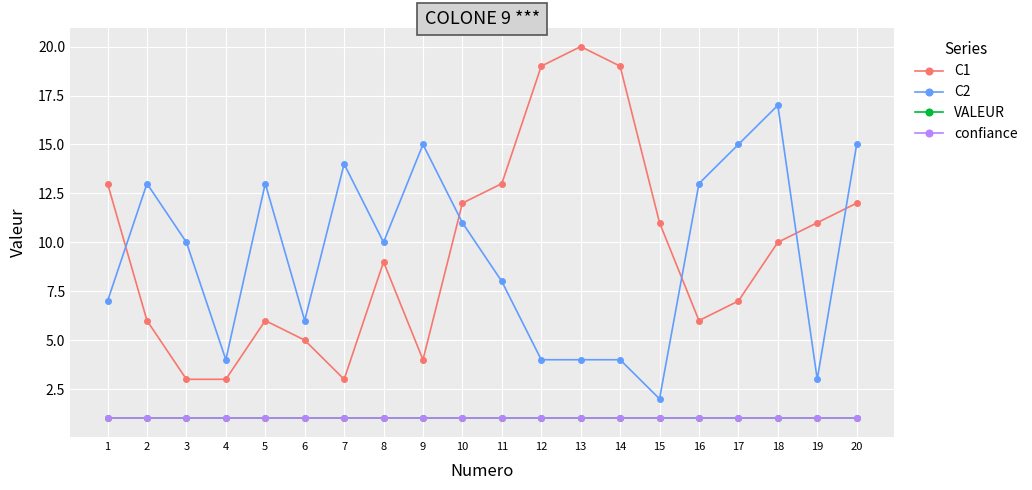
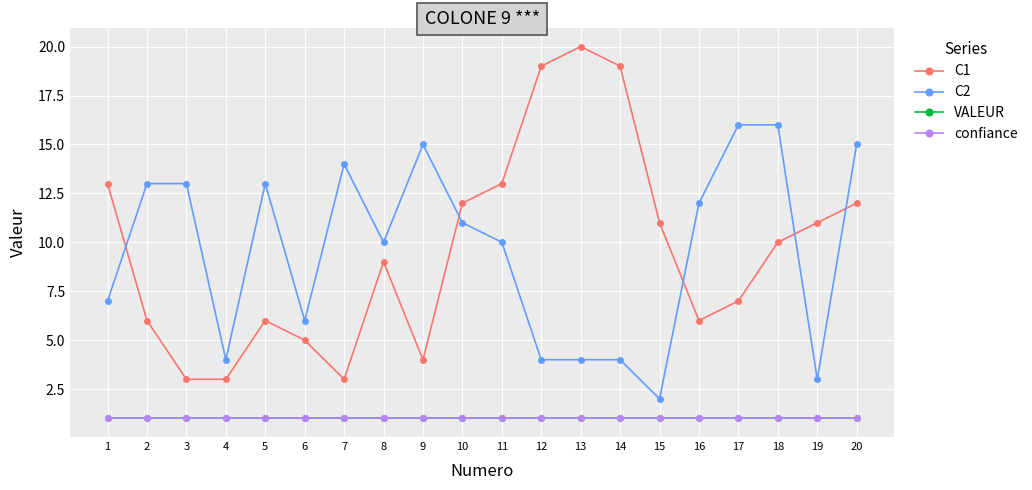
  {
    "C1": {
      "1": 13,
      "2": 6,
      "3": 3,
      "4": 3,
      "5": 6,
      "6": 5,
      "7": 3,
      "8": 9,
      "9": 4,
      "10": 12,
      "11": 13,
      "12": 19,
      "13": 20,
      "14": 19,
      "15": 11,
      "16": 6,
      "17": 7,
      "18": 10,
      "19": 11,
      "20": 12
    },
    "C2": {
      "1": 7,
      "2": 13,
-     "3": 10,
+     "3": 13,
      "4": 4,
      "5": 13,
      "6": 6,
      "7": 14,
      "8": 10,
      "9": 15,
      "10": 11,
-     "11": 8,
+     "11": 10,
      "12": 4,
      "13": 4,
      "14": 4,
      "15": 2,
-     "16": 13,
-     "17": 15,
-     "18": 17,
+     "16": 12,
+     "17": 16,
+     "18": 16,
      "19": 3,
      "20": 15
    },
    "confiance": {
      "1": 1,
      "2": 1,
      "3": 1,
      "4": 1,
      "5": 1,
      "6": 1,
      "7": 1,
      "8": 1,
      "9": 1,
      "10": 1,
      "11": 1,
      "12": 1,
      "13": 1,
      "14": 1,
      "15": 1,
      "16": 1,
      "17": 1,
      "18": 1,
      "19": 1,
      "20": 1
    }
  }
